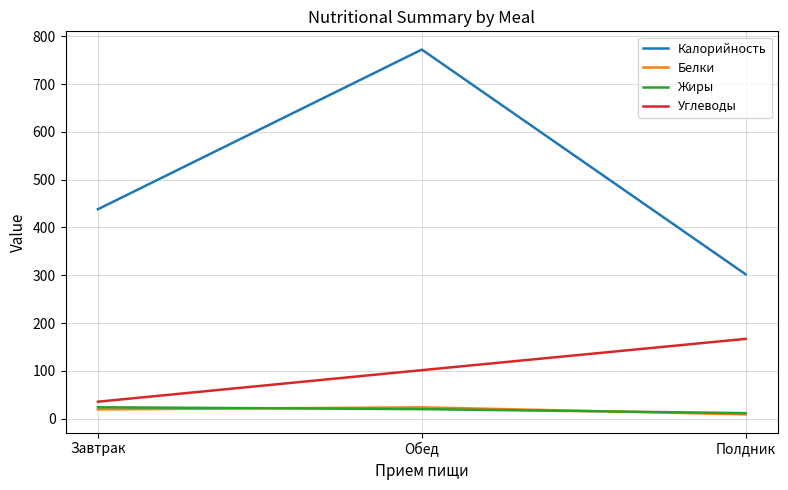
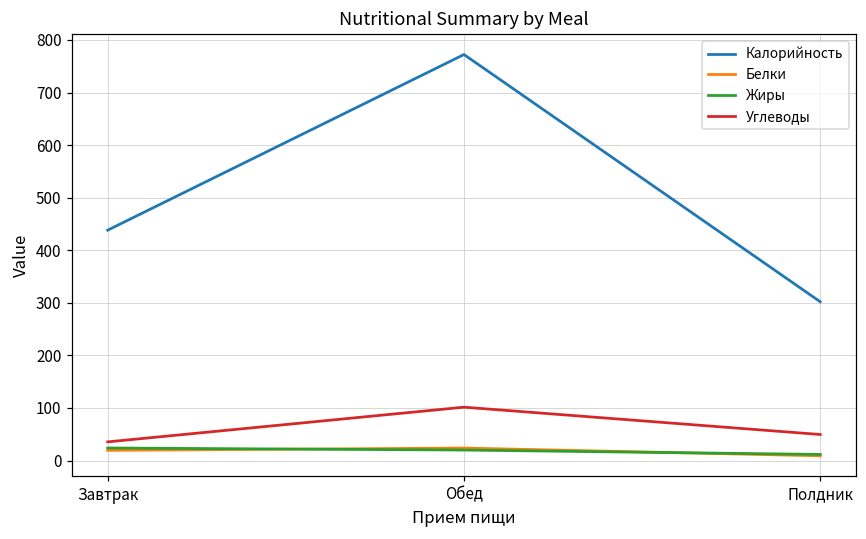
  {
    "Калорийность": {
      "Завтрак": 440,
      "Обед": 770,
      "Полдник": 300
    },
    "Углеводы": {
      "Завтрак": 40,
      "Обед": 100,
-     "Полдник": 170
+     "Полдник": 50
    }
  }
